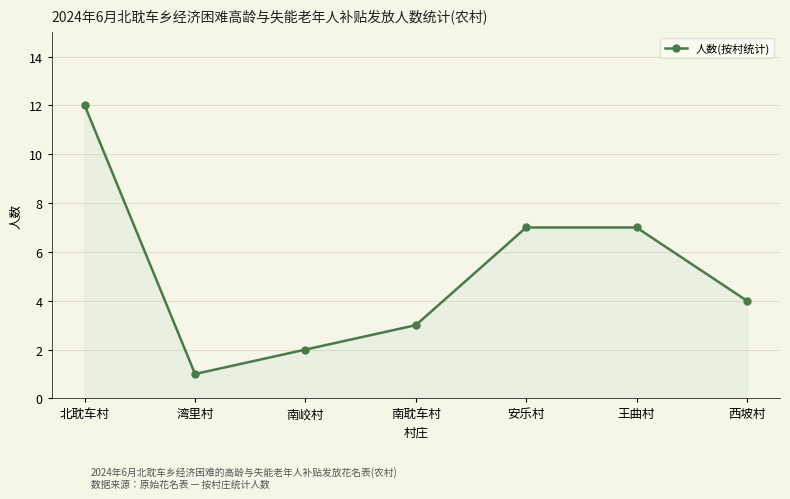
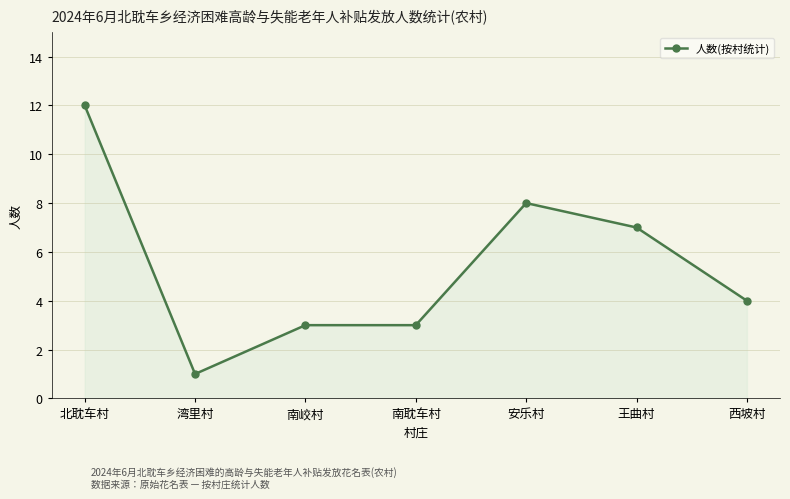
  {
    "北耽车村": 12,
    "湾里村": 1,
-   "南峧村": 2,
+   "南峧村": 3,
    "南耽车村": 3,
-   "安乐村": 7,
+   "安乐村": 8,
    "王曲村": 7,
    "西坡村": 4
  }
